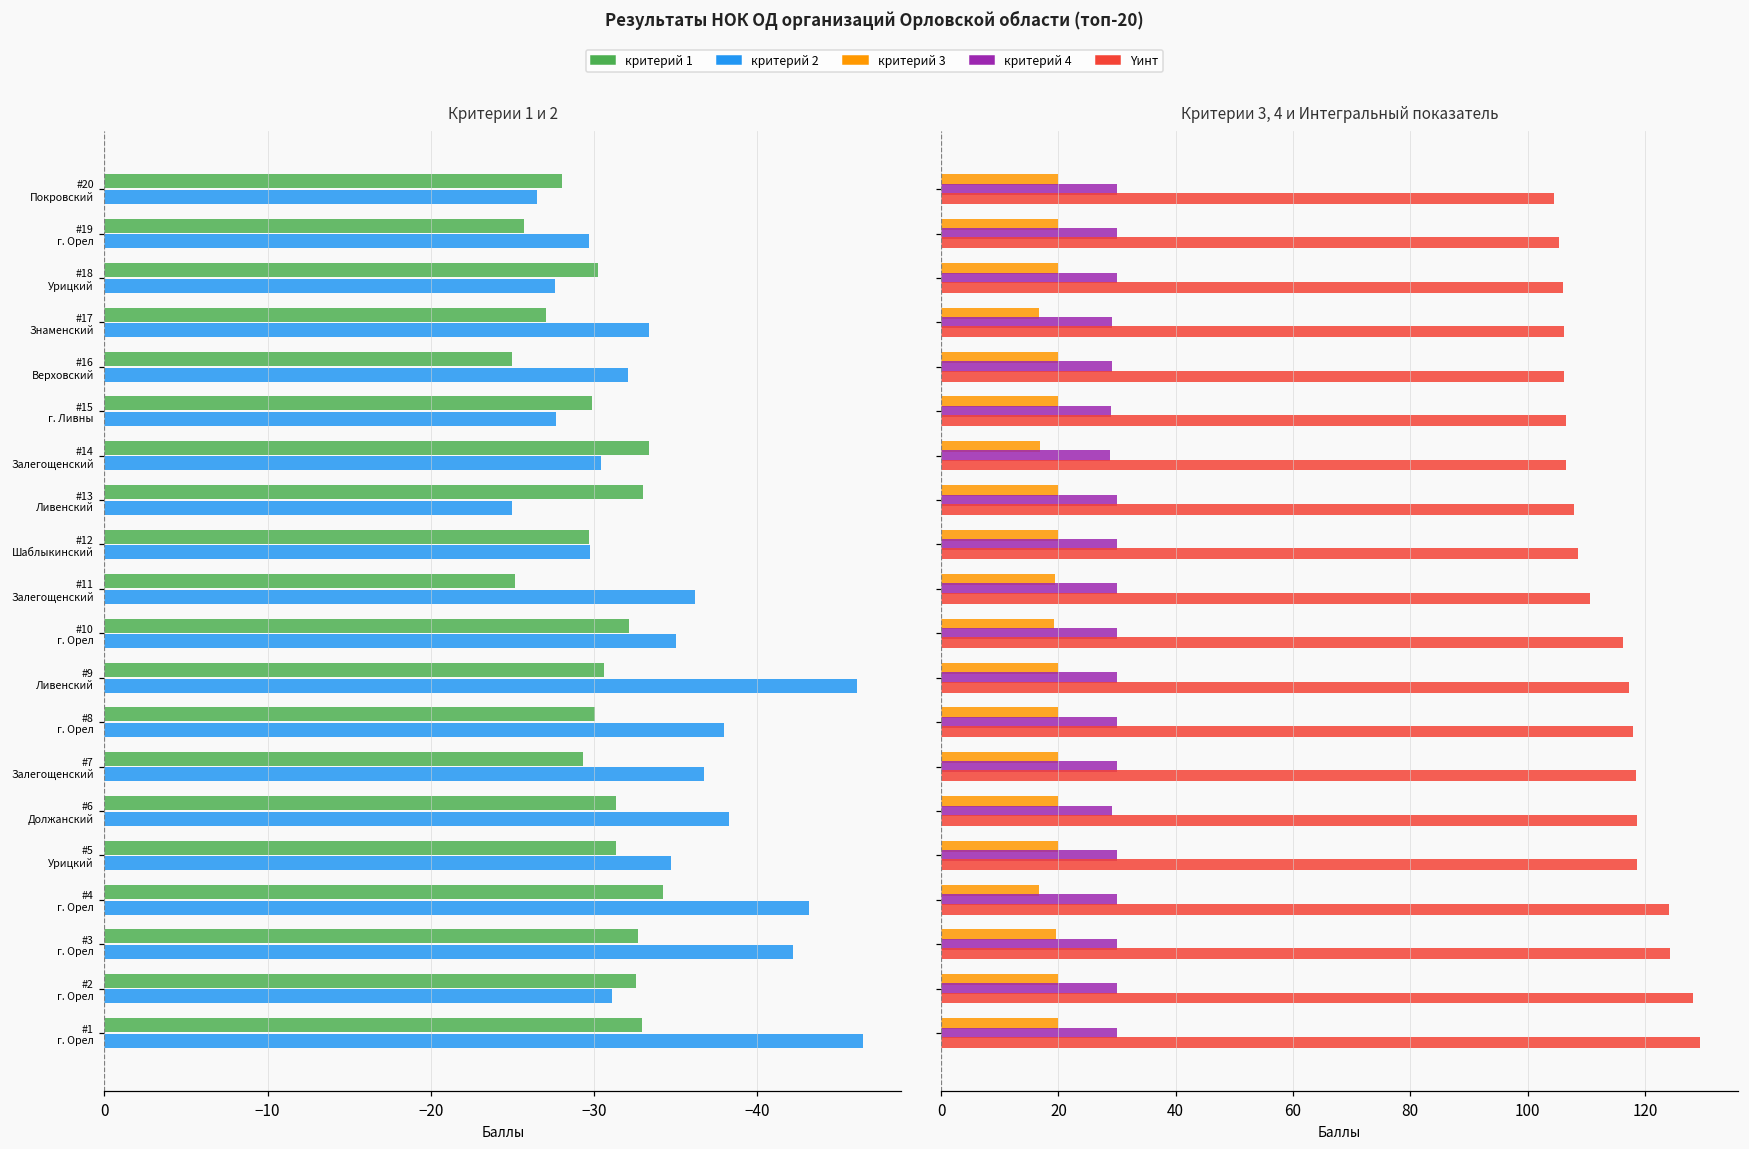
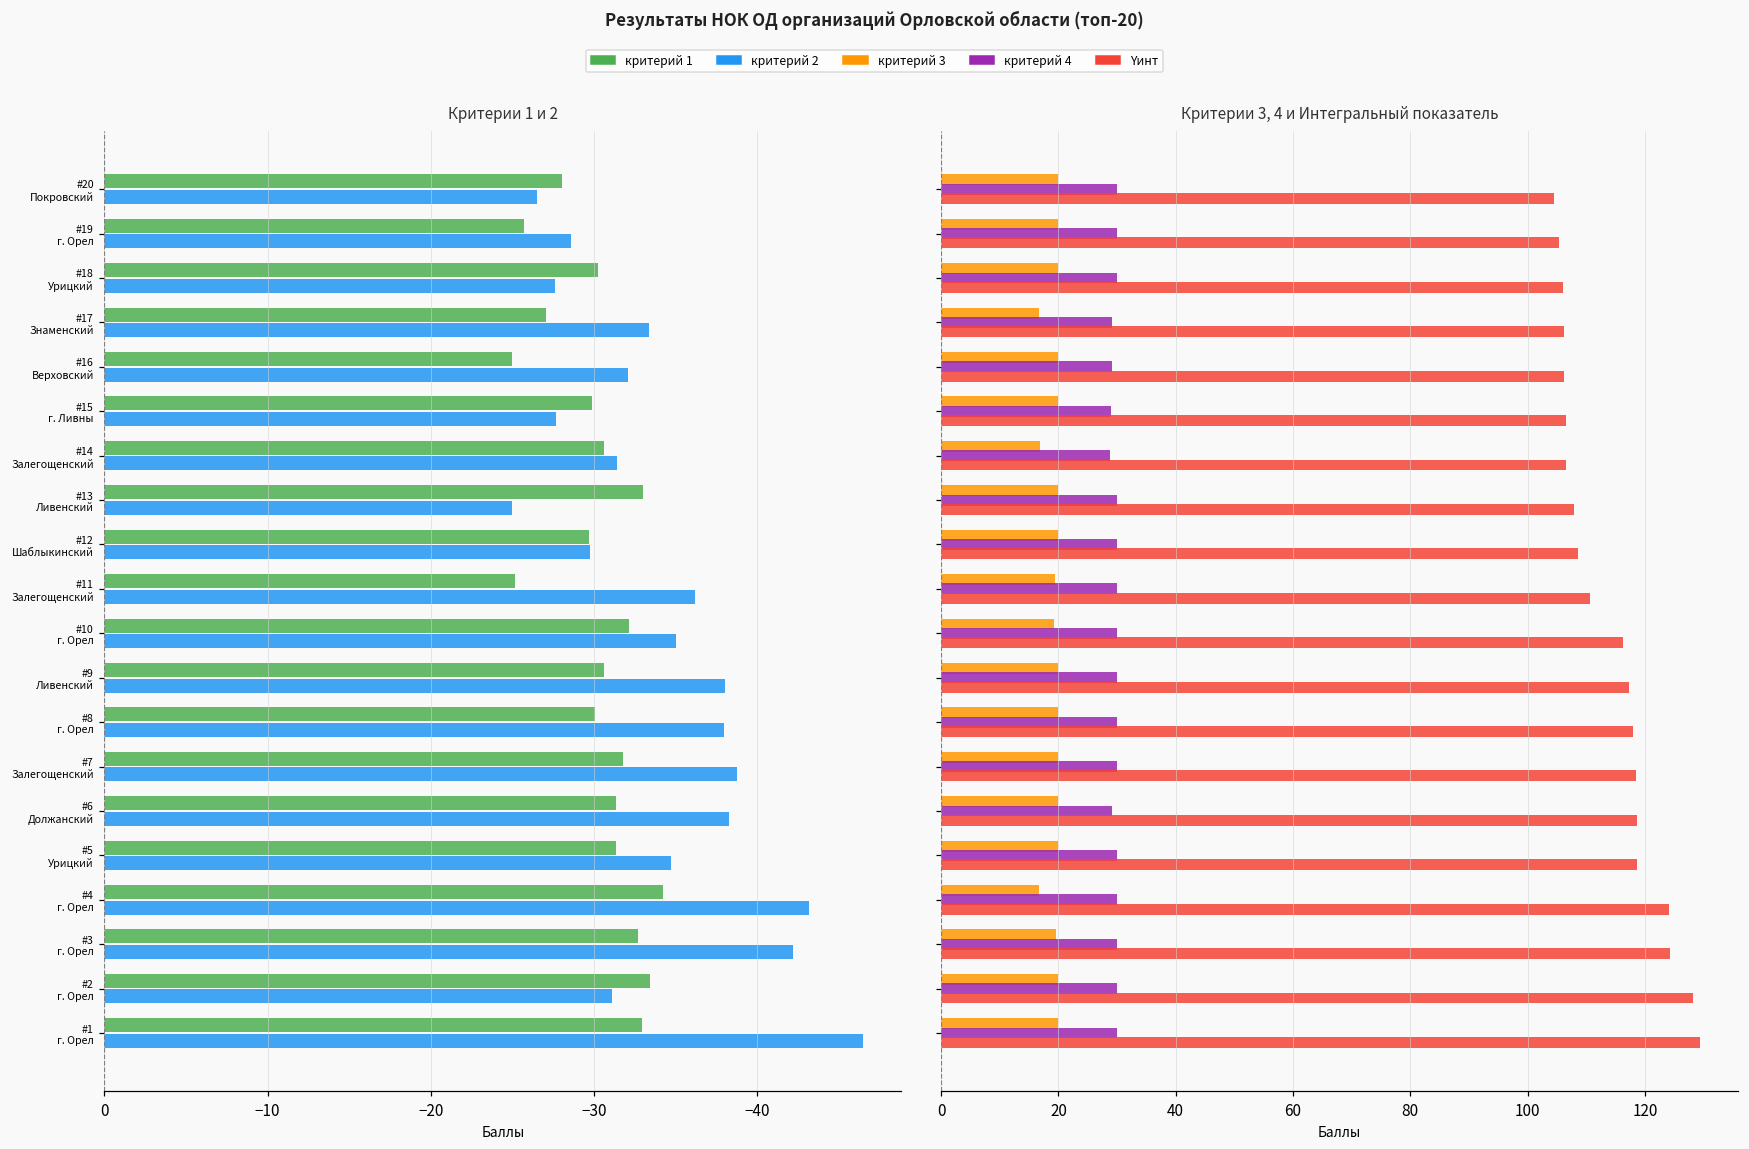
  {
    "Критерии 1 и 2": {
      "критерий 1": {
        "#20 Покровский": -28.1,
        "#19 г. Орел": -25.7,
        "#18 Урицкий": -30.2,
        "#17 Знаменский": -27.0,
        "#16 Верховский": -25.0,
        "#15 г. Ливны": -29.9,
-       "#14 Залегощенский": -33.4,
+       "#14 Залегощенский": -30.6,
        "#13 Ливенский": -33.0,
        "#12 Шаблыкинский": -29.7,
        "#11 Залегощенский": -25.2,
        "#10 г. Орел": -32.2,
        "#9 Ливенский": -30.6,
        "#8 г. Орел": -30.1,
-       "#7 Залегощенский": -29.3,
+       "#7 Залегощенский": -31.8,
        "#6 Должанский": -31.4,
        "#5 Урицкий": -31.3,
        "#4 г. Орел": -34.3,
        "#3 г. Орел": -32.7,
-       "#2 г. Орел": -32.6,
+       "#2 г. Орел": -33.4,
        "#1 г. Орел": -32.9
      },
      "критерий 2": {
        "#20 Покровский": -26.5,
-       "#19 г. Орел": -29.7,
+       "#19 г. Орел": -28.6,
        "#18 Урицкий": -27.6,
        "#17 Знаменский": -33.4,
        "#16 Верховский": -32.1,
        "#15 г. Ливны": -27.7,
-       "#14 Залегощенский": -30.4,
+       "#14 Залегощенский": -31.4,
        "#13 Ливенский": -25.0,
        "#12 Шаблыкинский": -29.8,
        "#11 Залегощенский": -36.2,
        "#10 г. Орел": -35.0,
-       "#9 Ливенский": -46.1,
+       "#9 Ливенский": -38.0,
        "#8 г. Орел": -37.9,
-       "#7 Залегощенский": -36.8,
+       "#7 Залегощенский": -38.7,
        "#6 Должанский": -38.3,
        "#5 Урицкий": -34.7,
        "#4 г. Орел": -43.2,
        "#3 г. Орел": -42.2,
        "#2 г. Орел": -31.1,
        "#1 г. Орел": -46.5
      }
    }
  }
